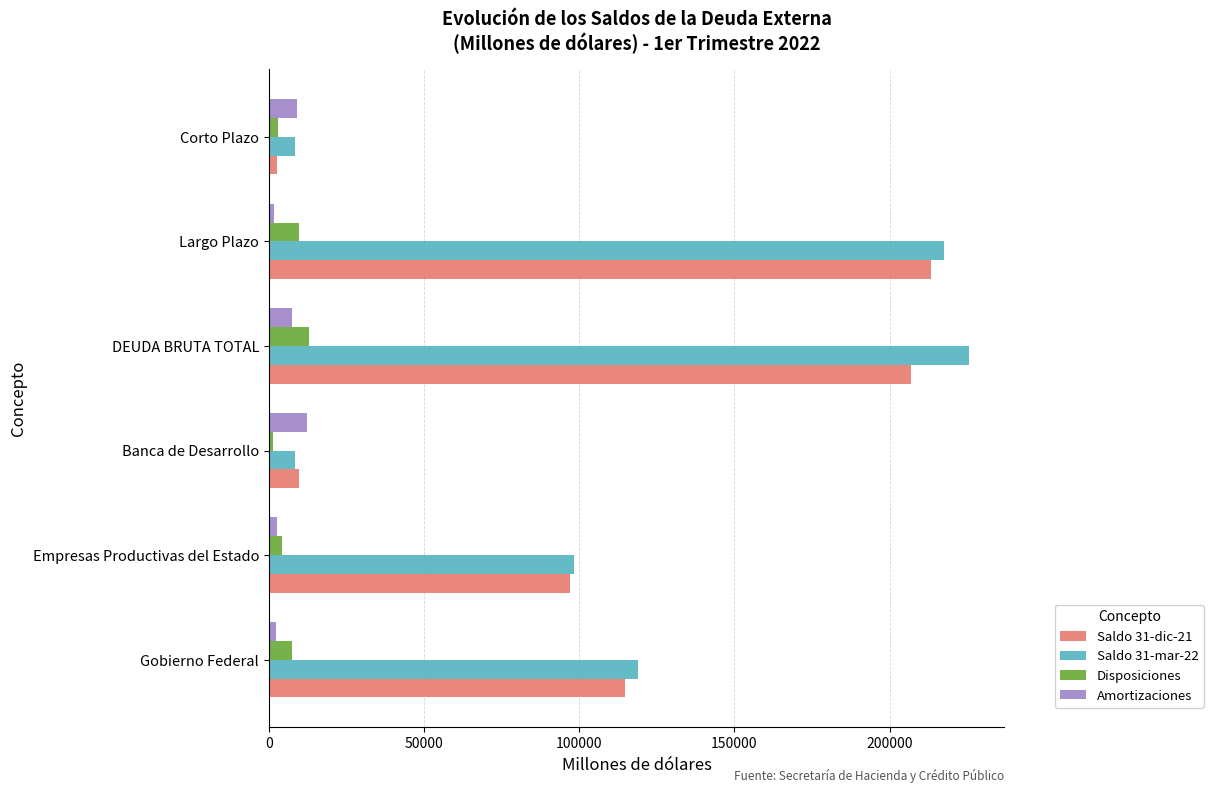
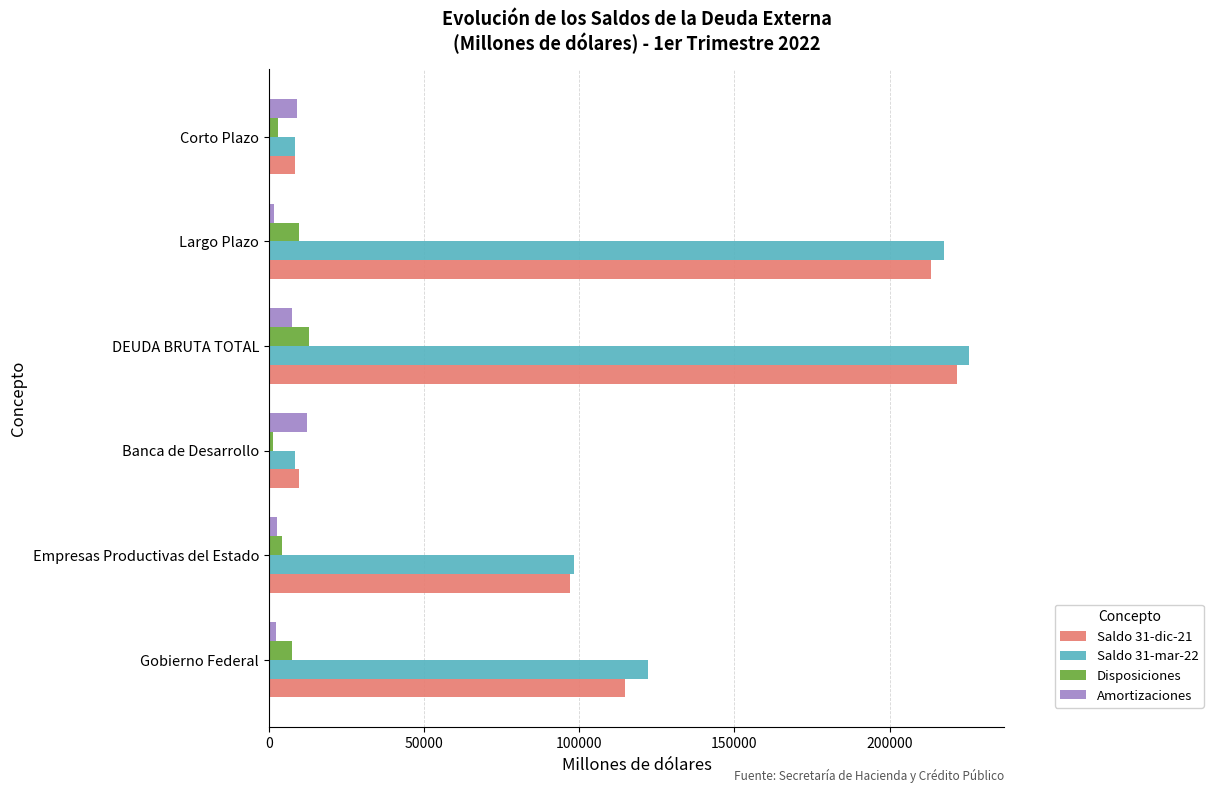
  {
    "Saldo 31-dic-21": {
-     "Corto Plazo": 3000,
+     "Corto Plazo": 8000,
      "Largo Plazo": 213000,
-     "DEUDA BRUTA TOTAL": 207000,
+     "DEUDA BRUTA TOTAL": 222000,
      "Banca de Desarrollo": 10000,
      "Empresas Productivas del Estado": 97000,
      "Gobierno Federal": 115000
    },
    "Saldo 31-mar-22": {
      "Corto Plazo": 8000,
      "Largo Plazo": 217000,
      "DEUDA BRUTA TOTAL": 226000,
      "Banca de Desarrollo": 8000,
      "Empresas Productivas del Estado": 98000,
-     "Gobierno Federal": 119000
+     "Gobierno Federal": 122000
    },
    "Disposiciones": {
      "Corto Plazo": 3000,
      "Largo Plazo": 10000,
      "DEUDA BRUTA TOTAL": 13000,
      "Banca de Desarrollo": 1000,
      "Empresas Productivas del Estado": 4000,
      "Gobierno Federal": 7000
    },
    "Amortizaciones": {
      "Corto Plazo": 9000,
      "Largo Plazo": 2000,
      "DEUDA BRUTA TOTAL": 8000,
      "Banca de Desarrollo": 12000,
      "Empresas Productivas del Estado": 3000,
      "Gobierno Federal": 2000
    }
  }
